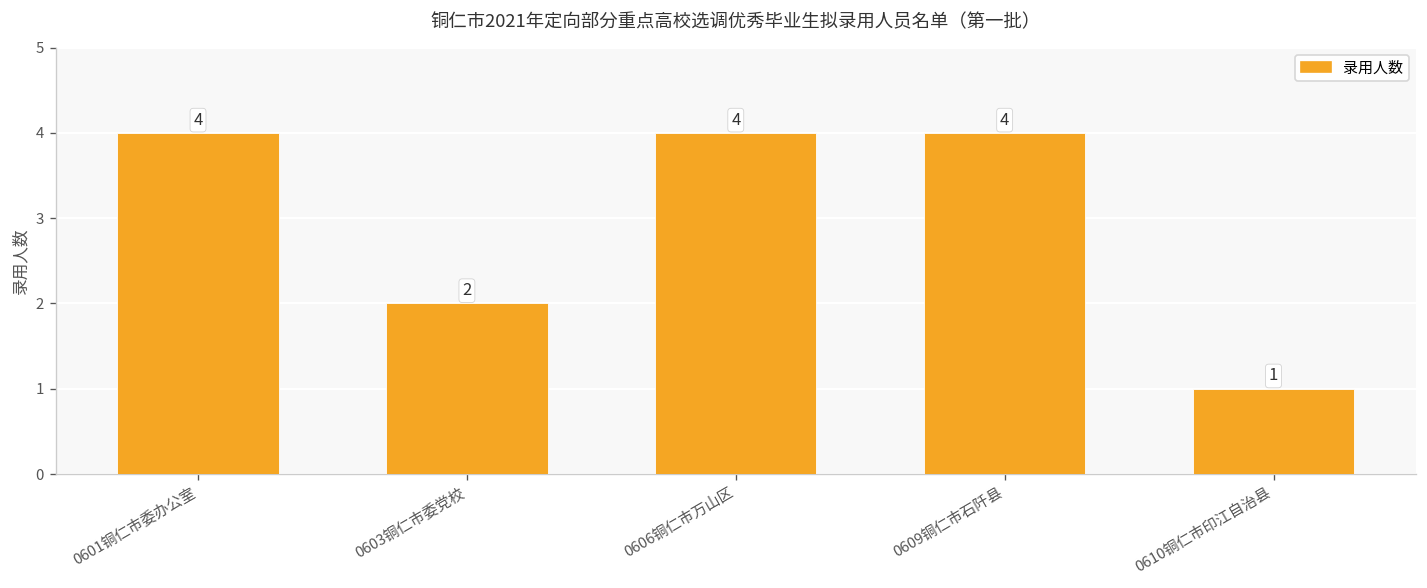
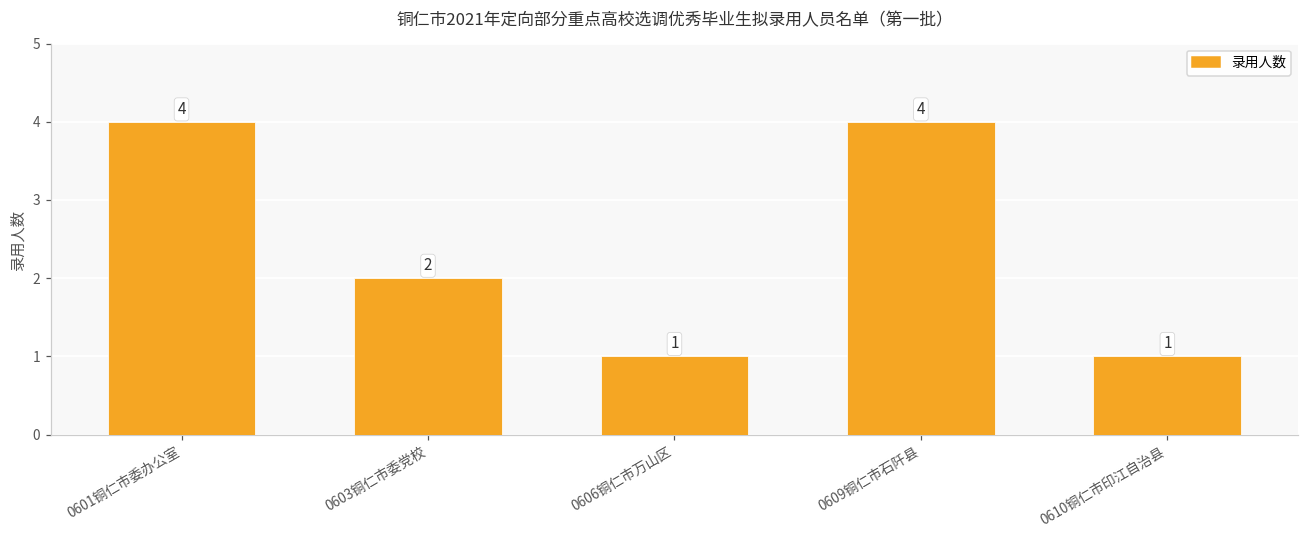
  {
-   "0606铜仁市万山区": 4
+   "0606铜仁市万山区": 1
  }
